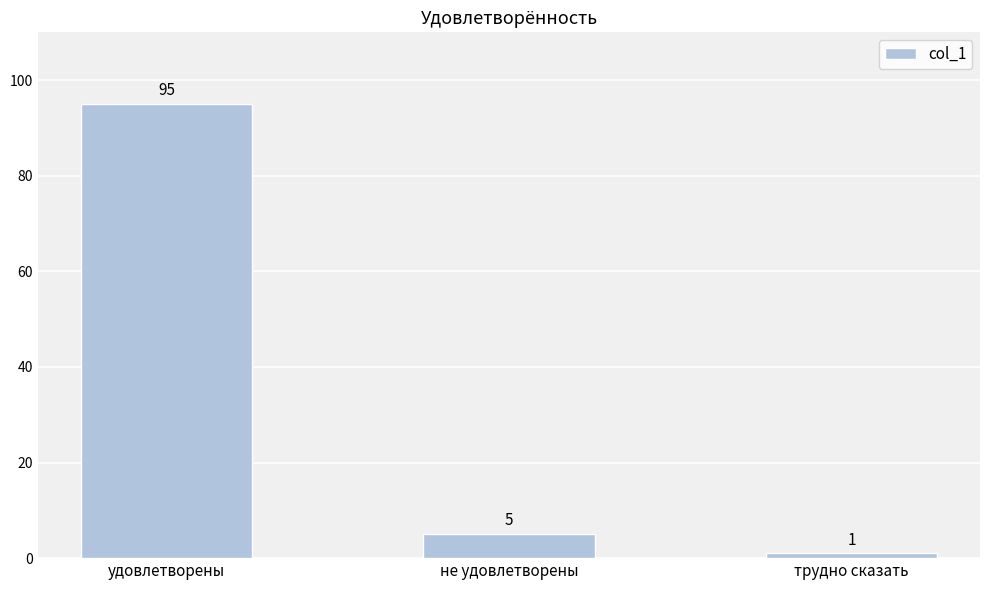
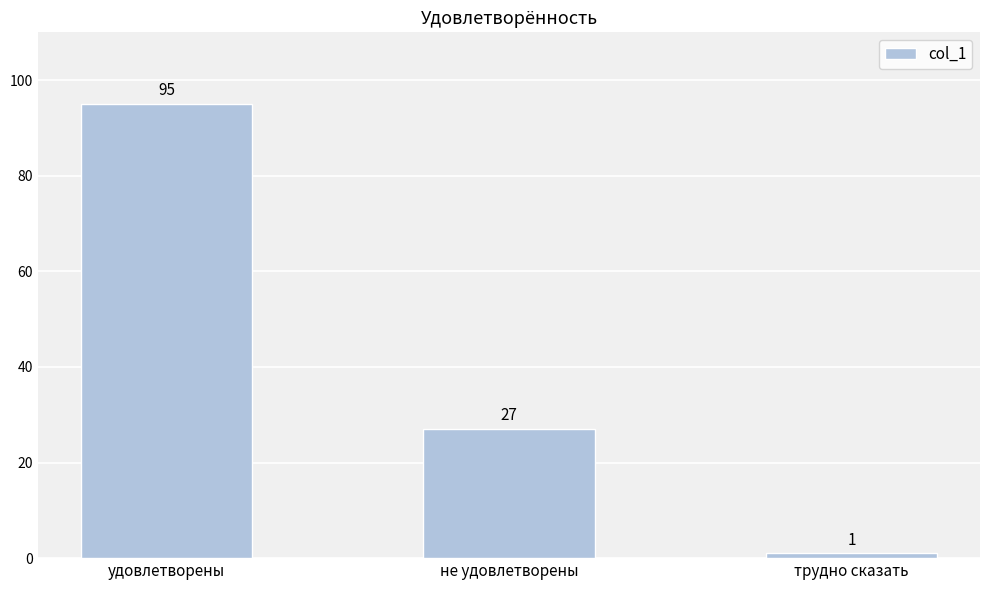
  {
    "удовлетворены": 95,
-   "не удовлетворены": 5,
+   "не удовлетворены": 27,
    "трудно сказать": 1
  }
